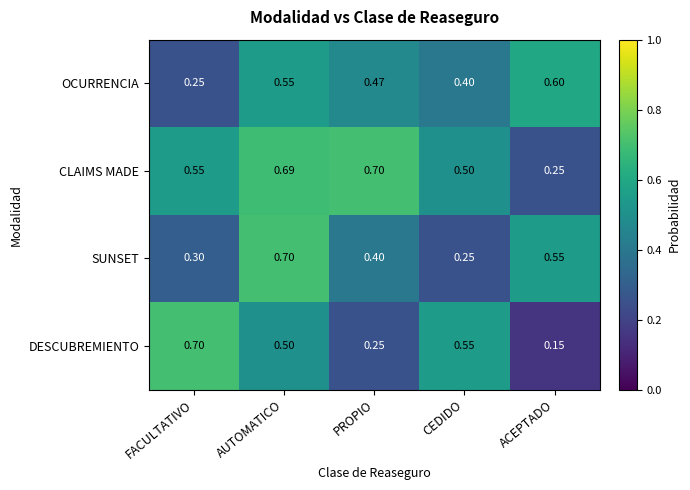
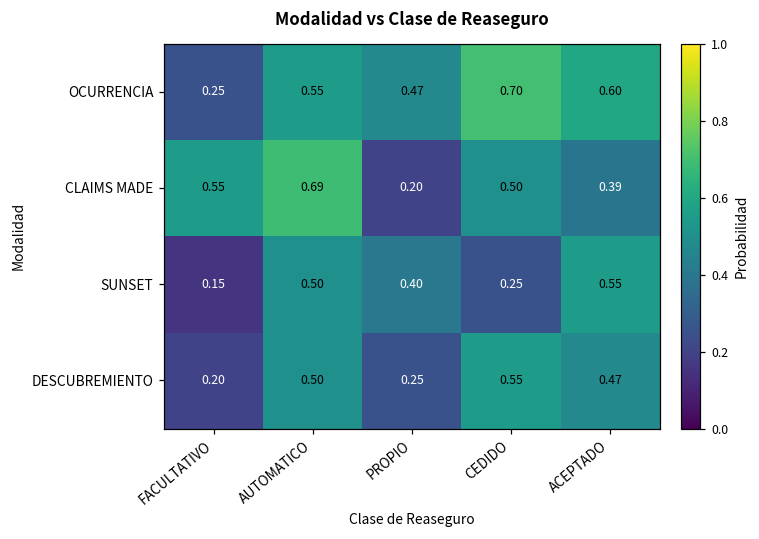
  {
    "OCURRENCIA": {
      "FACULTATIVO": 0.25,
      "AUTOMATICO": 0.55,
      "PROPIO": 0.47,
-     "CEDIDO": 0.40,
+     "CEDIDO": 0.70,
      "ACEPTADO": 0.60
    },
    "CLAIMS MADE": {
      "FACULTATIVO": 0.55,
      "AUTOMATICO": 0.69,
-     "PROPIO": 0.70,
+     "PROPIO": 0.20,
      "CEDIDO": 0.50,
-     "ACEPTADO": 0.25
+     "ACEPTADO": 0.39
    },
    "SUNSET": {
-     "FACULTATIVO": 0.30,
-     "AUTOMATICO": 0.70,
+     "FACULTATIVO": 0.15,
+     "AUTOMATICO": 0.50,
      "PROPIO": 0.40,
      "CEDIDO": 0.25,
      "ACEPTADO": 0.55
    },
    "DESCUBREMIENTO": {
-     "FACULTATIVO": 0.70,
+     "FACULTATIVO": 0.20,
      "AUTOMATICO": 0.50,
      "PROPIO": 0.25,
      "CEDIDO": 0.55,
-     "ACEPTADO": 0.15
+     "ACEPTADO": 0.47
    }
  }
